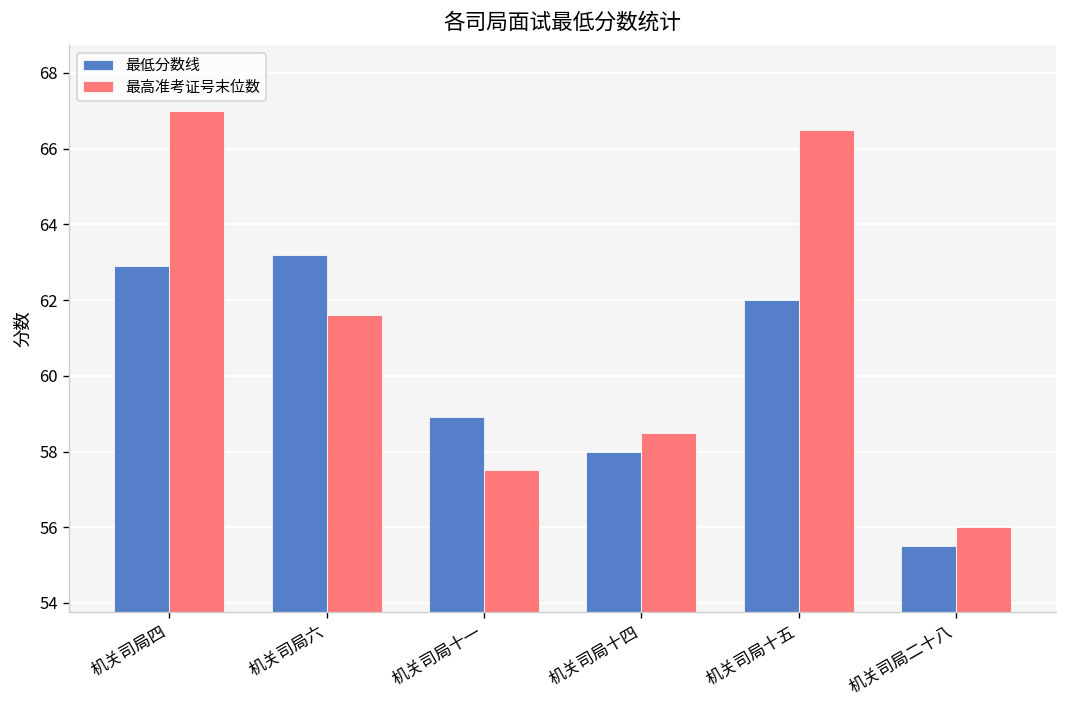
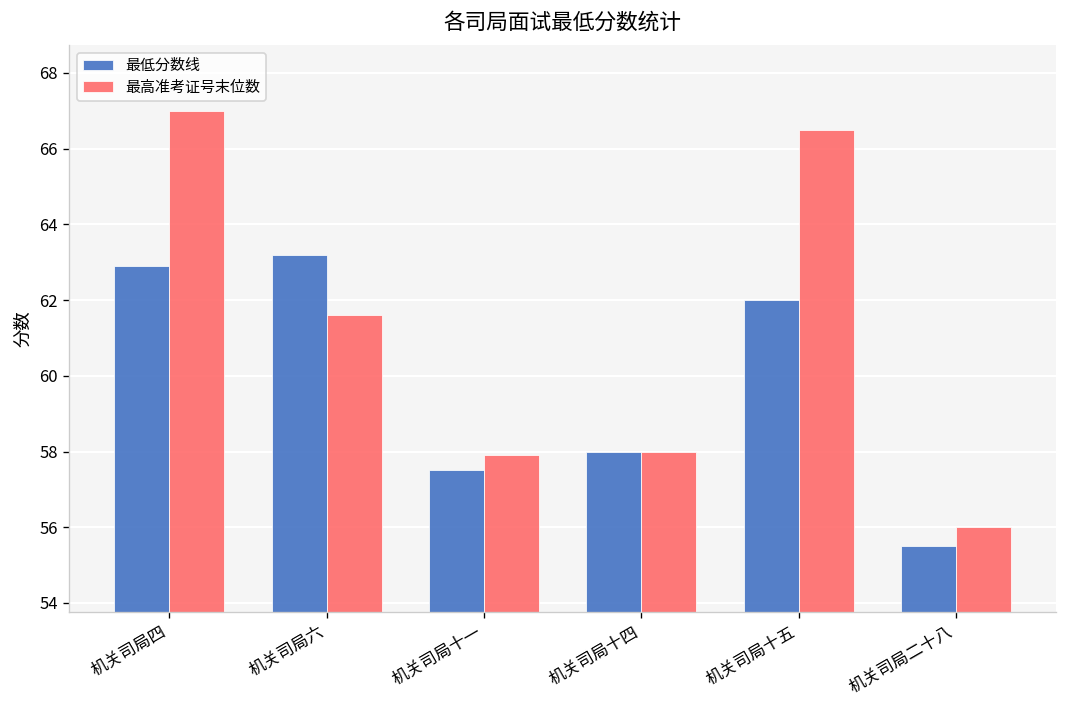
  {
    "最低分数线": {
      "机关司局四": 62.9,
      "机关司局六": 63.2,
-     "机关司局十一": 58.9,
+     "机关司局十一": 57.5,
      "机关司局十四": 58.0,
      "机关司局十五": 62.0,
      "机关司局二十八": 55.5
    },
    "最高准考证号末位数": {
      "机关司局四": 67.0,
      "机关司局六": 61.6,
-     "机关司局十一": 57.5,
-     "机关司局十四": 58.5,
+     "机关司局十一": 57.9,
+     "机关司局十四": 58.0,
      "机关司局十五": 66.5,
      "机关司局二十八": 56.0
    }
  }
